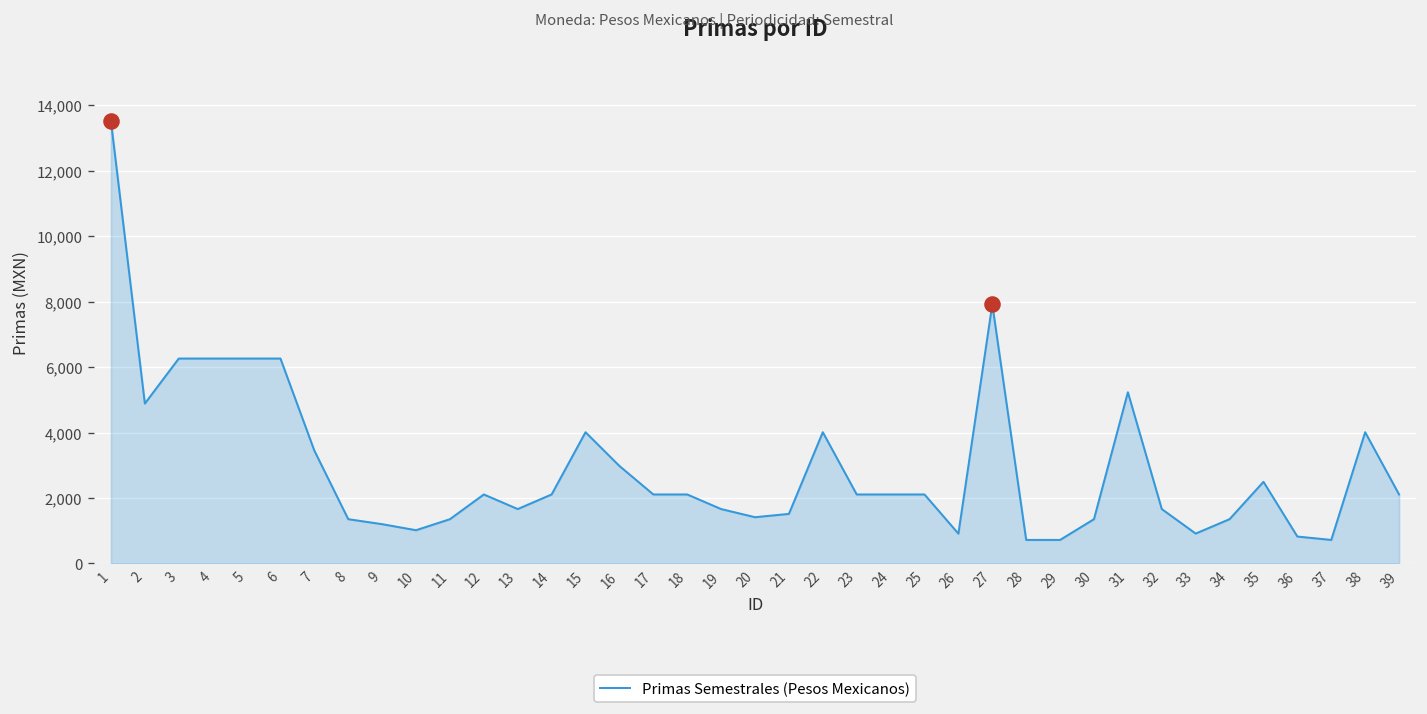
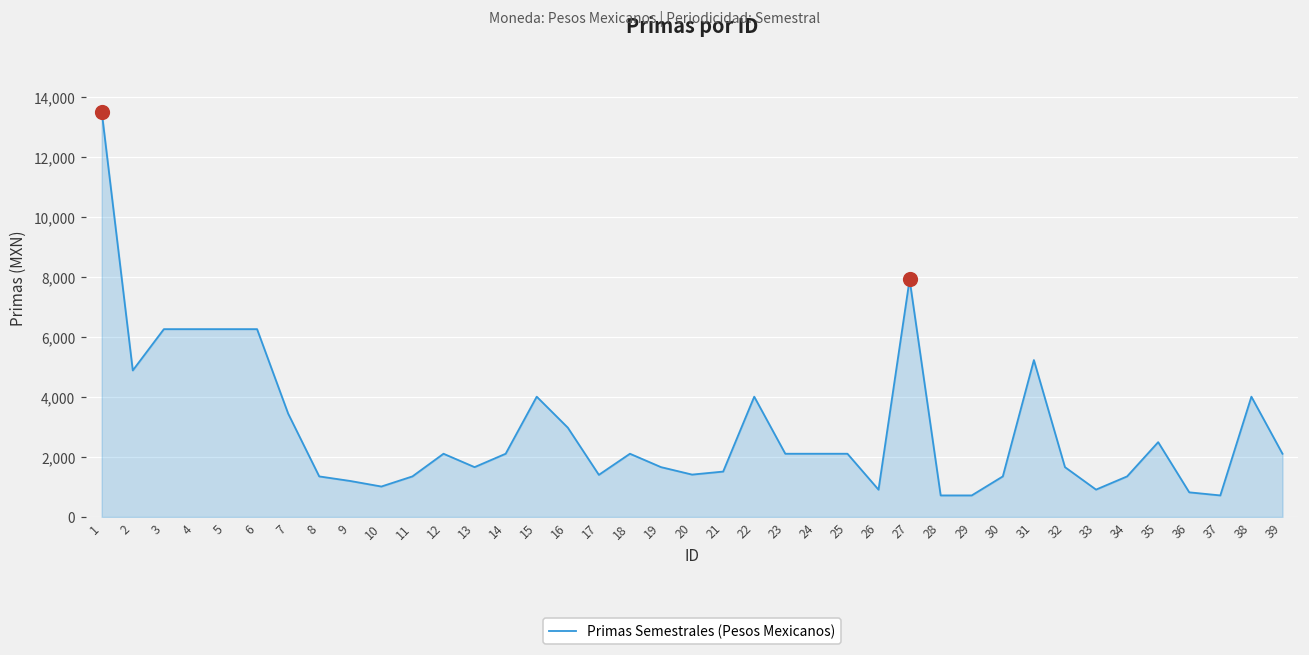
  {
    "Primas Semestrales (Pesos Mexicanos)": {
      "2": "4,900",
      "3": "6,300",
      "4": "6,300",
      "5": "6,300",
      "6": "6,300",
      "7": "3,400",
      "8": "1,400",
      "9": "1,200",
      "10": "1,000",
      "11": "1,400",
      "12": "2,100",
      "13": "1,700",
      "14": "2,100",
      "15": "4,000",
      "16": "3,000",
-     "17": "2,100",
+     "17": "1,400",
      "18": "2,100",
      "19": "1,700",
      "20": "1,400",
      "21": "1,500",
      "22": "4,000",
      "23": "2,100",
      "24": "2,100",
      "25": "2,100",
      "26": "900",
      "28": "700",
      "29": "700",
      "30": "1,400",
      "31": "5,200",
      "32": "1,700",
      "33": "900",
      "34": "1,400",
      "35": "2,500",
      "36": "800",
      "37": "700",
      "38": "4,000",
      "39": "2,100"
    }
  }
